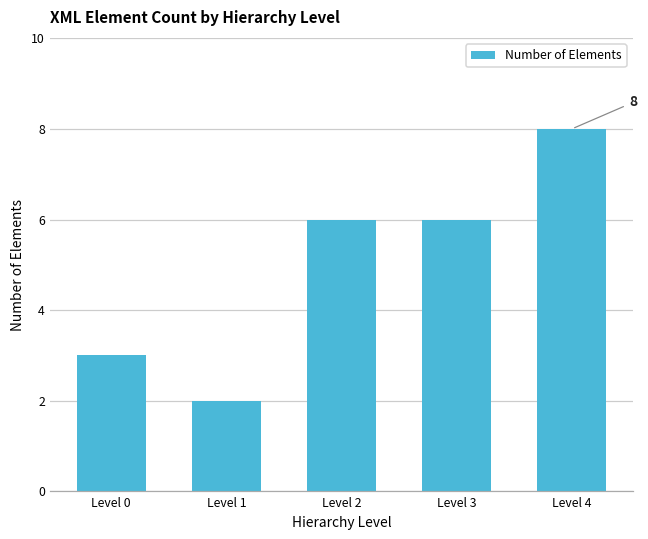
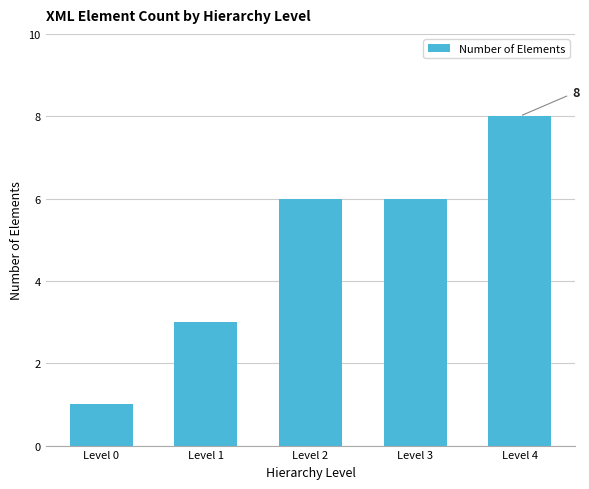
  {
-   "Level 0": 3,
-   "Level 1": 2,
+   "Level 0": 1,
+   "Level 1": 3,
    "Level 2": 6,
    "Level 3": 6
  }
